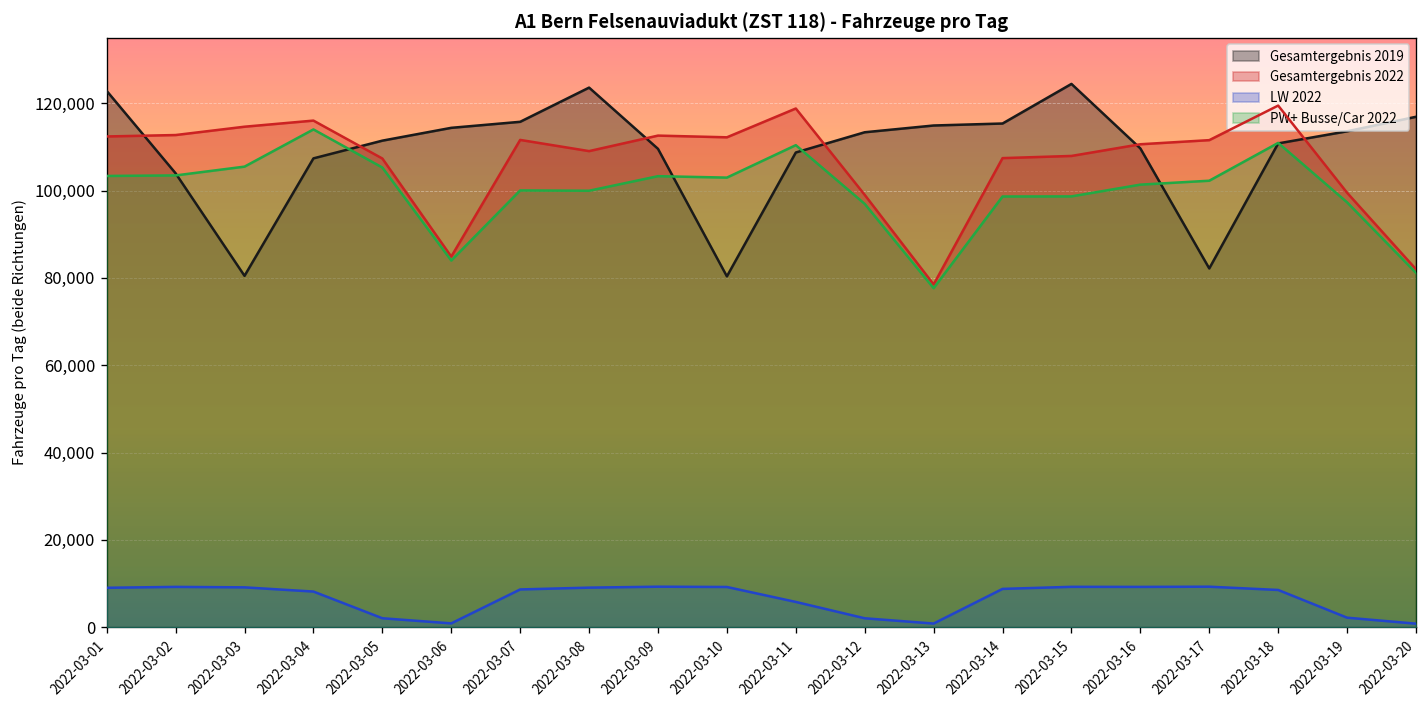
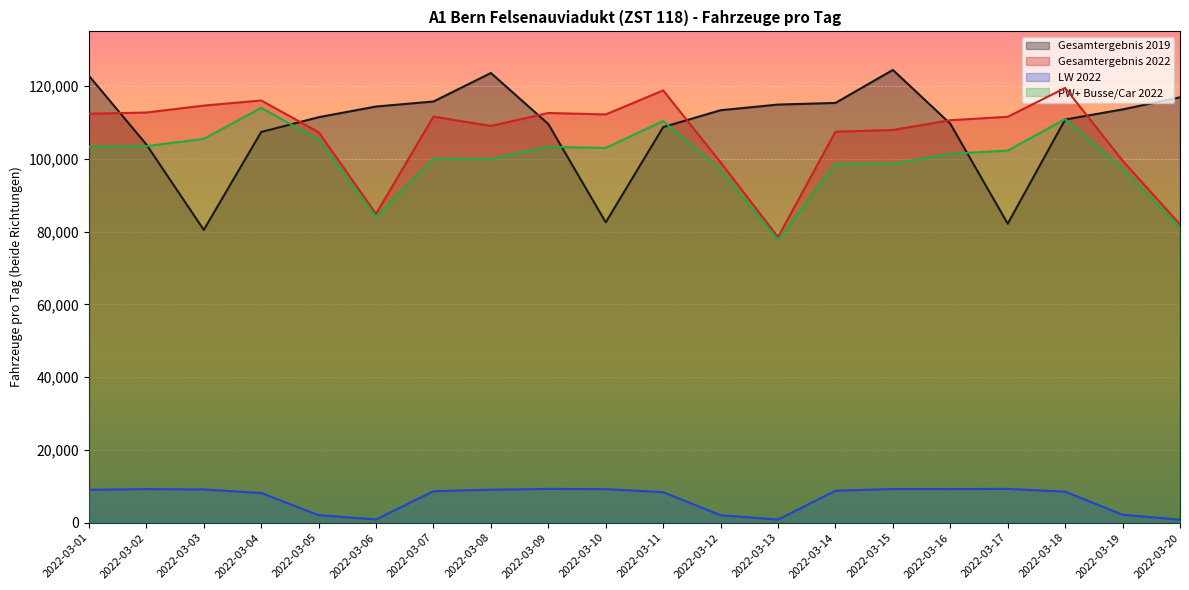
  {
    "Gesamtergebnis 2019": {
      "2022-03-01": "123,000",
      "2022-03-03": "80,000",
      "2022-03-04": "107,000",
      "2022-03-05": "111,000",
      "2022-03-06": "114,000",
      "2022-03-07": "116,000",
      "2022-03-08": "124,000",
      "2022-03-09": "110,000",
-     "2022-03-10": "80,000",
+     "2022-03-10": "83,000",
      "2022-03-11": "109,000",
      "2022-03-12": "113,000",
      "2022-03-13": "115,000",
      "2022-03-14": "115,000",
      "2022-03-15": "124,000",
      "2022-03-16": "110,000",
      "2022-03-17": "82,000",
      "2022-03-19": "114,000",
      "2022-03-20": "117,000"
    },
    "Gesamtergebnis 2022": {
      "2022-03-01": "112,000",
      "2022-03-02": "113,000",
      "2022-03-03": "115,000",
      "2022-03-04": "116,000",
      "2022-03-05": "107,000",
      "2022-03-06": "85,000",
      "2022-03-07": "112,000",
      "2022-03-08": "109,000",
      "2022-03-09": "113,000",
      "2022-03-10": "112,000",
      "2022-03-11": "119,000",
      "2022-03-12": "99,000",
      "2022-03-13": "78,000",
      "2022-03-14": "107,000",
      "2022-03-15": "108,000",
      "2022-03-16": "111,000",
      "2022-03-17": "112,000",
      "2022-03-19": "99,000",
      "2022-03-20": "82,000"
    },
    "LW 2022": {
      "2022-03-01": "9,000",
      "2022-03-02": "9,000",
      "2022-03-03": "9,000",
      "2022-03-04": "8,000",
      "2022-03-05": "2,000",
      "2022-03-06": "1,000",
      "2022-03-07": "9,000",
      "2022-03-08": "9,000",
      "2022-03-09": "9,000",
      "2022-03-10": "9,000",
-     "2022-03-11": "6,000",
+     "2022-03-11": "8,000",
      "2022-03-12": "2,000",
      "2022-03-13": "1,000",
      "2022-03-14": "9,000",
      "2022-03-15": "9,000",
      "2022-03-16": "9,000",
      "2022-03-17": "9,000",
      "2022-03-18": "9,000",
      "2022-03-19": "2,000",
      "2022-03-20": "1,000"
    },
    "PW+ Busse/Car 2022": {
      "2022-03-01": "103,000",
      "2022-03-03": "105,000",
      "2022-03-04": "114,000",
      "2022-03-05": "105,000",
      "2022-03-06": "84,000",
      "2022-03-07": "100,000",
      "2022-03-08": "100,000",
      "2022-03-09": "103,000",
      "2022-03-10": "103,000",
      "2022-03-11": "110,000",
      "2022-03-12": "97,000",
      "2022-03-13": "78,000",
      "2022-03-14": "99,000",
      "2022-03-15": "99,000",
      "2022-03-16": "101,000",
      "2022-03-17": "102,000",
      "2022-03-19": "97,000",
      "2022-03-20": "81,000"
    }
  }
